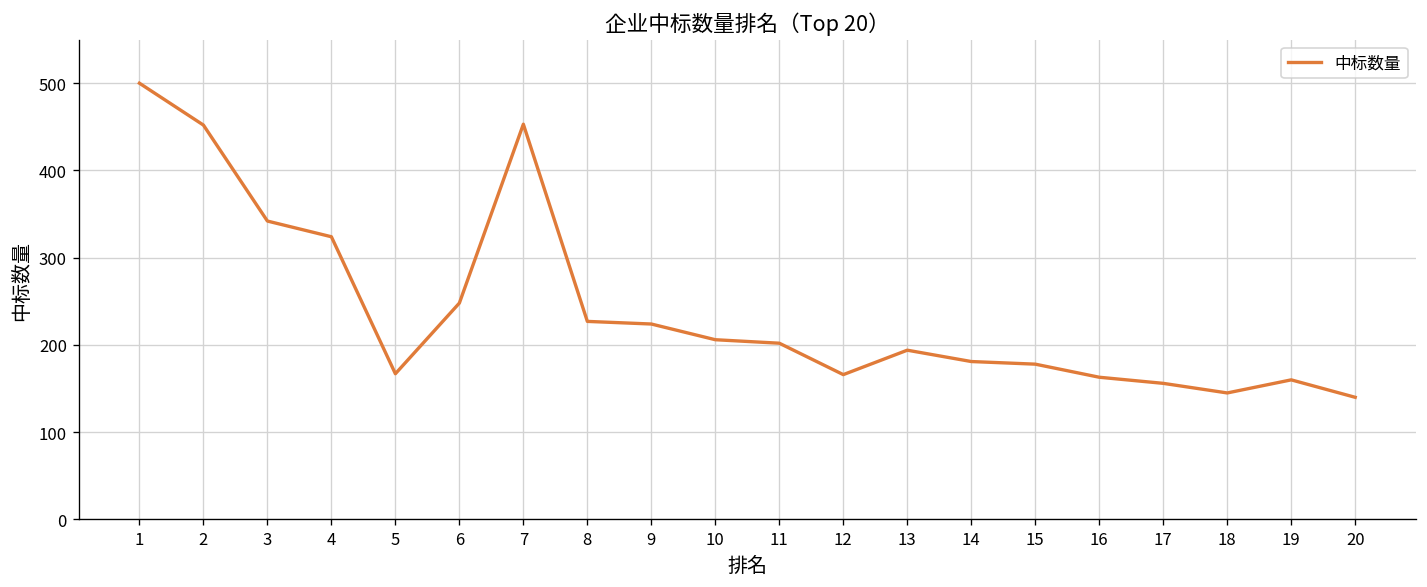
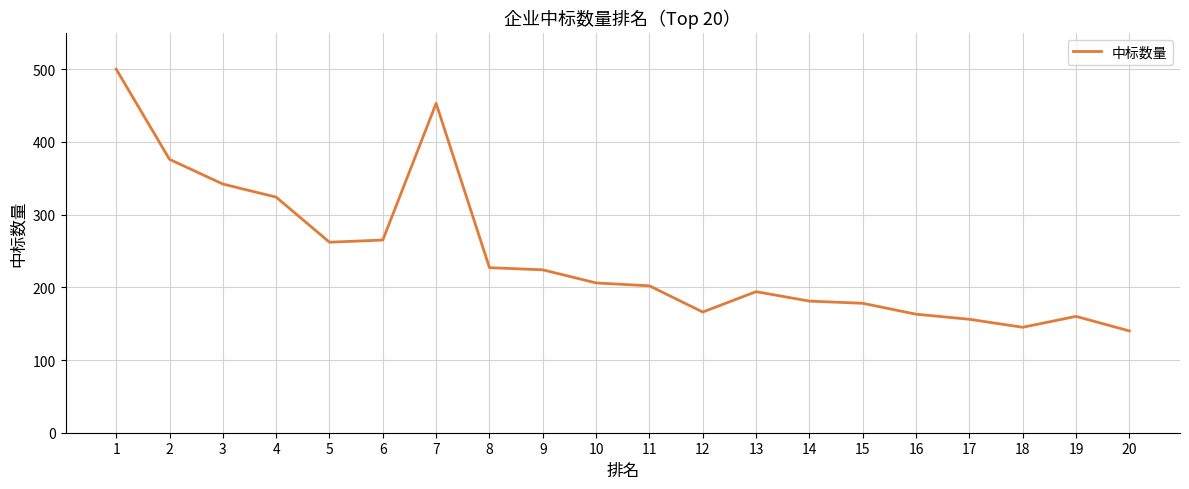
  {
    "1": 500,
-   "2": 450,
+   "2": 380,
    "3": 340,
    "4": 320,
-   "5": 170,
-   "6": 250,
+   "5": 260,
+   "6": 270,
    "7": 450,
    "8": 230,
    "9": 220,
    "10": 210,
    "11": 200,
    "12": 170,
    "13": 190,
    "14": 180,
    "15": 180,
    "16": 160,
    "17": 160,
    "18": 150,
    "19": 160,
    "20": 140
  }
